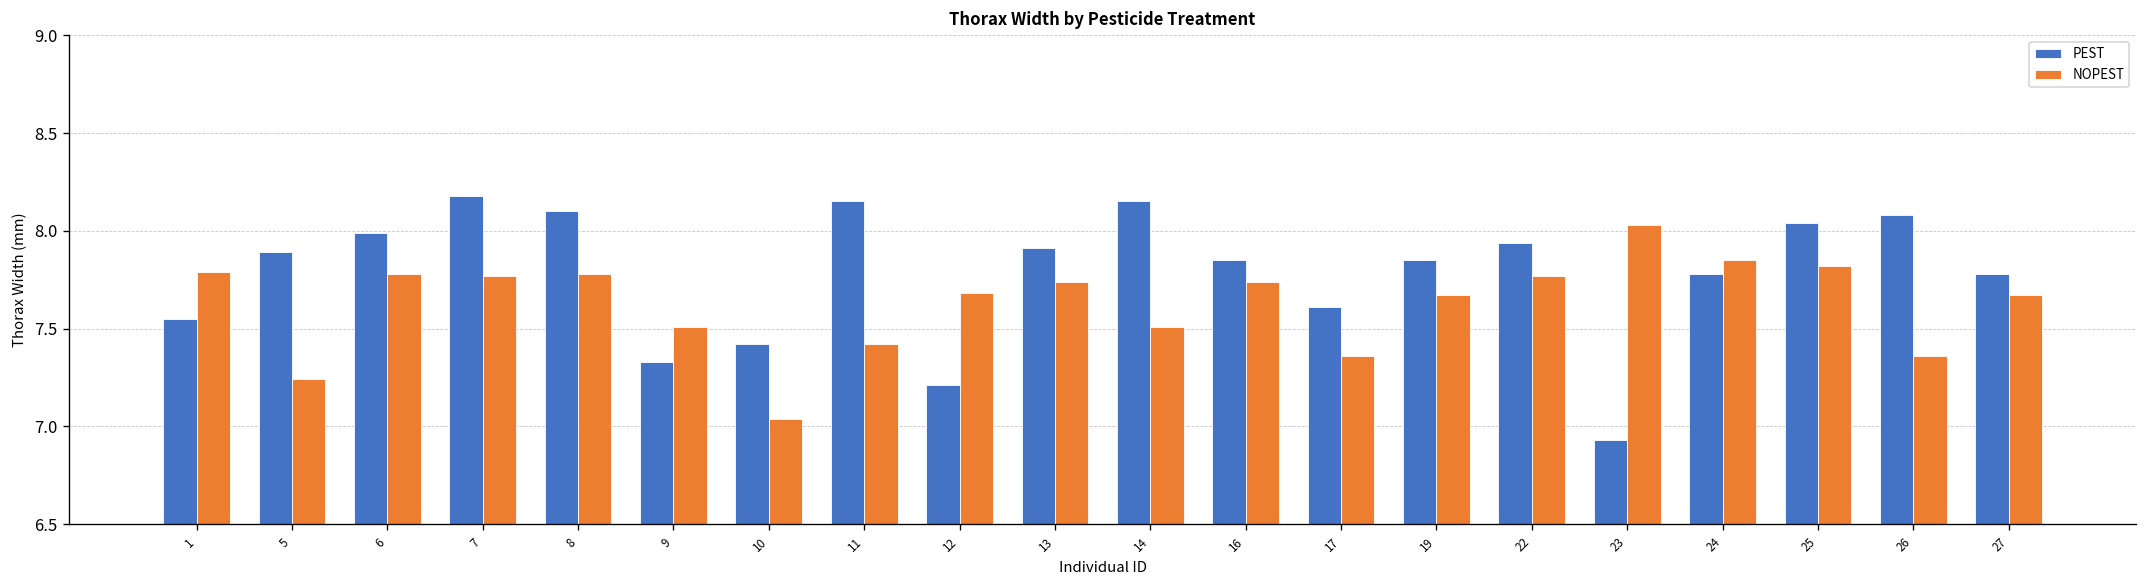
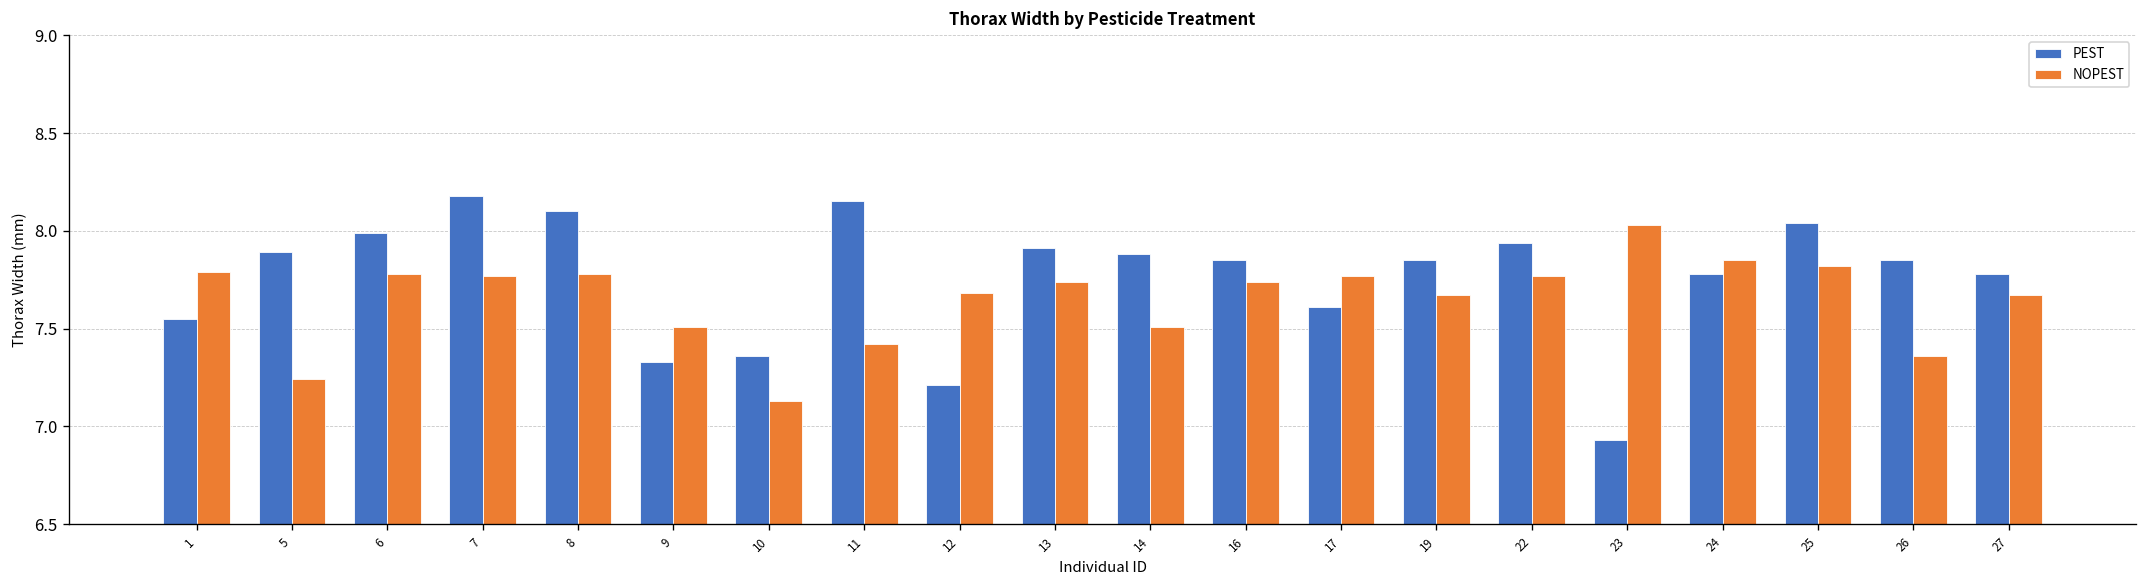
  {
    "PEST": {
      "1": 7.55,
      "5": 7.89,
      "6": 7.99,
      "7": 8.18,
      "8": 8.10,
      "9": 7.33,
-     "10": 7.42,
+     "10": 7.36,
      "11": 8.15,
      "12": 7.21,
      "13": 7.91,
-     "14": 8.15,
+     "14": 7.88,
      "16": 7.85,
      "17": 7.61,
      "19": 7.85,
      "22": 7.94,
      "23": 6.93,
      "24": 7.78,
      "25": 8.04,
-     "26": 8.08,
+     "26": 7.85,
      "27": 7.78
    },
    "NOPEST": {
      "1": 7.79,
      "5": 7.24,
      "6": 7.78,
      "7": 7.77,
      "8": 7.78,
      "9": 7.51,
-     "10": 7.04,
+     "10": 7.13,
      "11": 7.42,
      "12": 7.68,
      "13": 7.74,
      "14": 7.51,
      "16": 7.74,
-     "17": 7.36,
+     "17": 7.77,
      "19": 7.67,
      "22": 7.77,
      "23": 8.03,
      "24": 7.85,
      "25": 7.82,
      "26": 7.36,
      "27": 7.67
    }
  }
